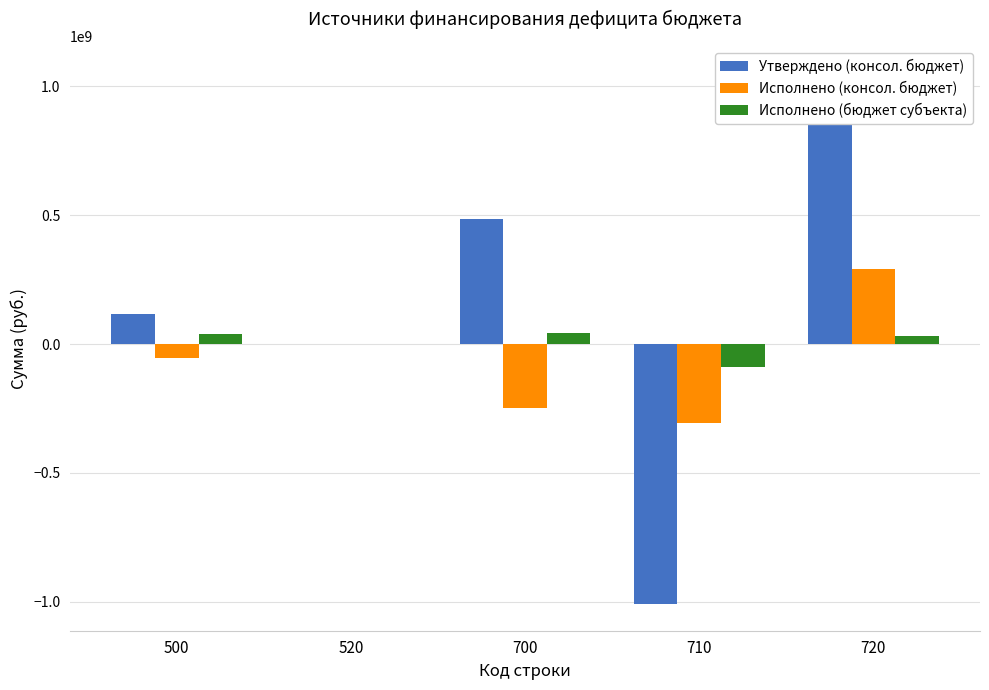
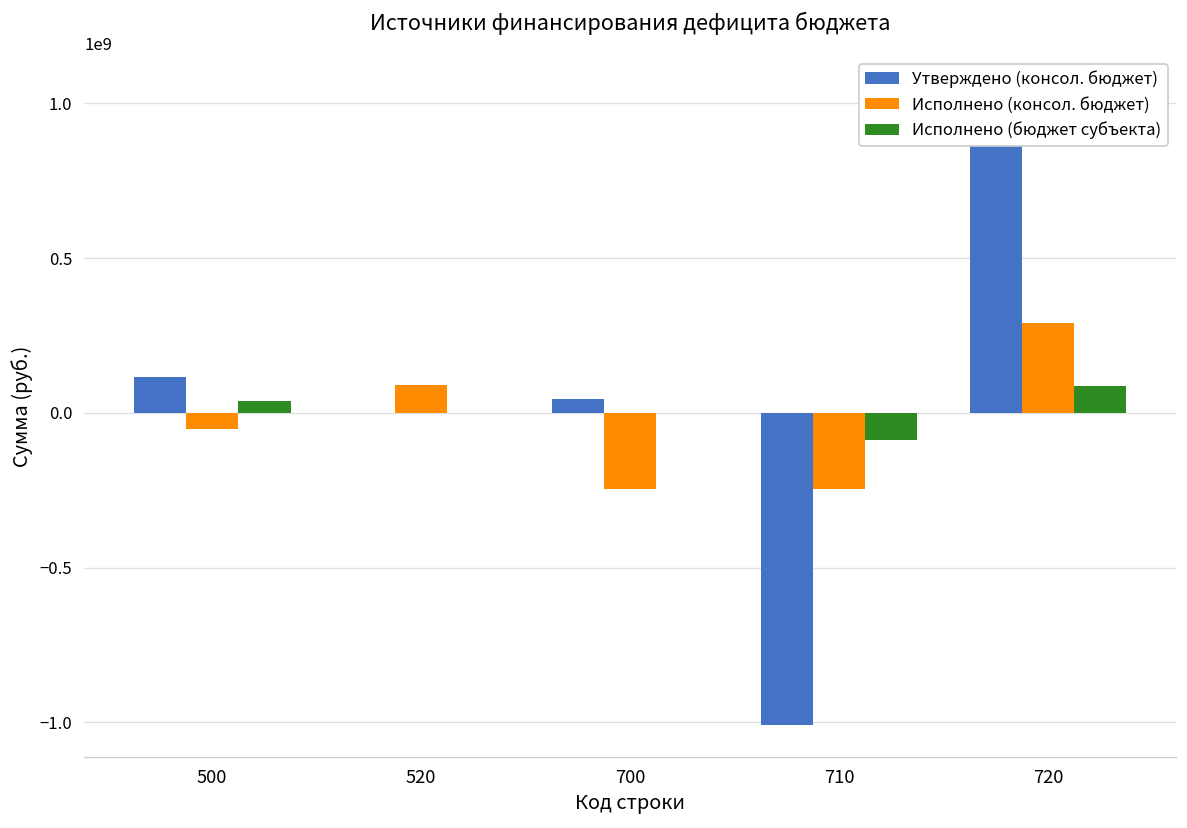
  {
    "Утверждено (консол. бюджет)": {
      "500": 120000000,
-     "700": 480000000,
+     "700": 40000000,
      "710": -1010000000
    },
    "Исполнено (консол. бюджет)": {
      "500": -50000000,
-     "520": 0,
+     "520": 90000000,
      "700": -250000000,
-     "710": -310000000,
+     "710": -250000000,
      "720": 290000000
    },
    "Исполнено (бюджет субъекта)": {
      "500": 40000000,
      "520": 0,
-     "700": 40000000,
+     "700": 0,
      "710": -90000000,
-     "720": 30000000
+     "720": 90000000
    }
  }
